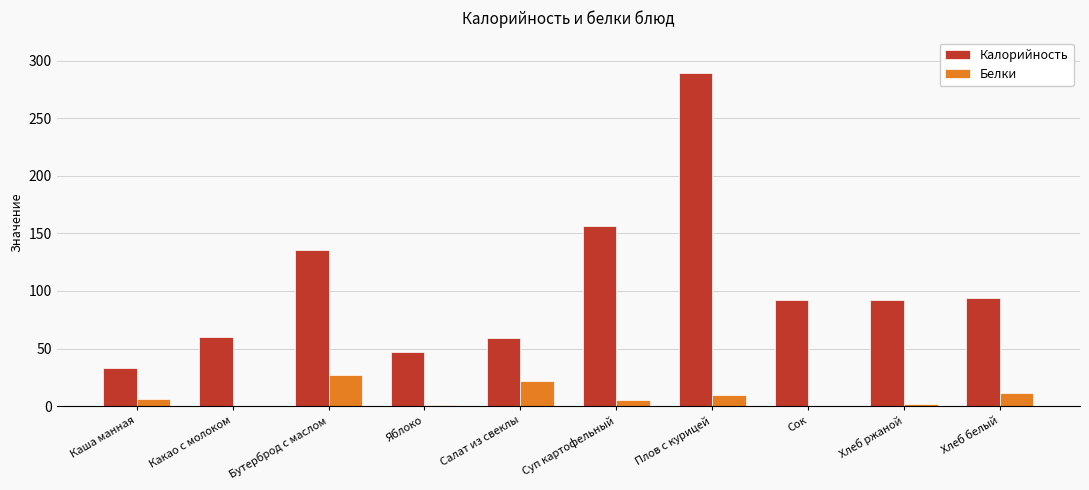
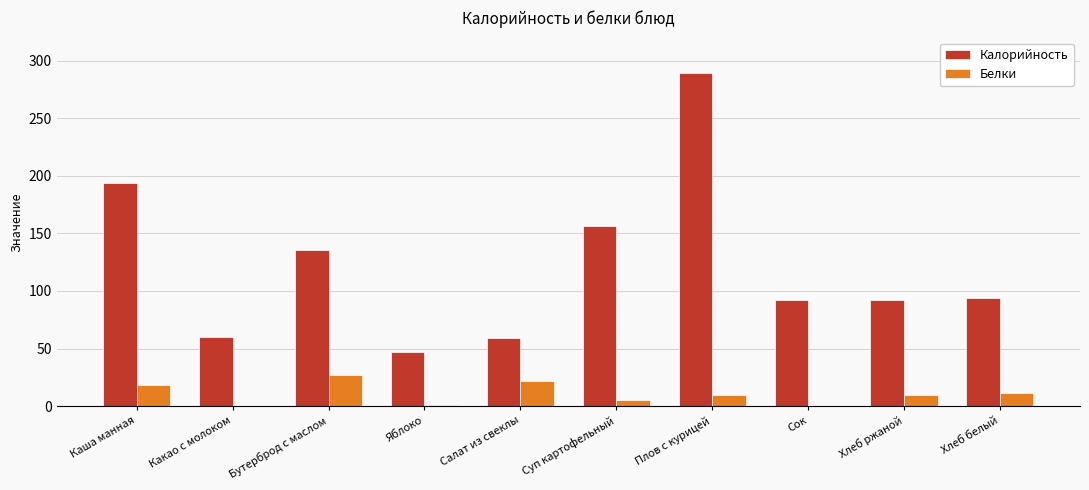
  {
    "Калорийность": {
-     "Каша манная": 33,
+     "Каша манная": 194,
      "Какао с молоком": 60,
      "Бутерброд с маслом": 136,
      "Яблоко": 47,
      "Салат из свеклы": 59,
      "Суп картофельный": 156,
      "Плов с курицей": 289,
      "Сок": 92,
      "Хлеб ржаной": 92,
      "Хлеб белый": 94
    },
    "Белки": {
-     "Каша манная": 6,
+     "Каша манная": 19,
      "Бутерброд с маслом": 27,
      "Салат из свеклы": 22,
      "Суп картофельный": 5,
      "Плов с курицей": 9,
-     "Хлеб ржаной": 2,
+     "Хлеб ржаной": 10,
      "Хлеб белый": 12
    }
  }
